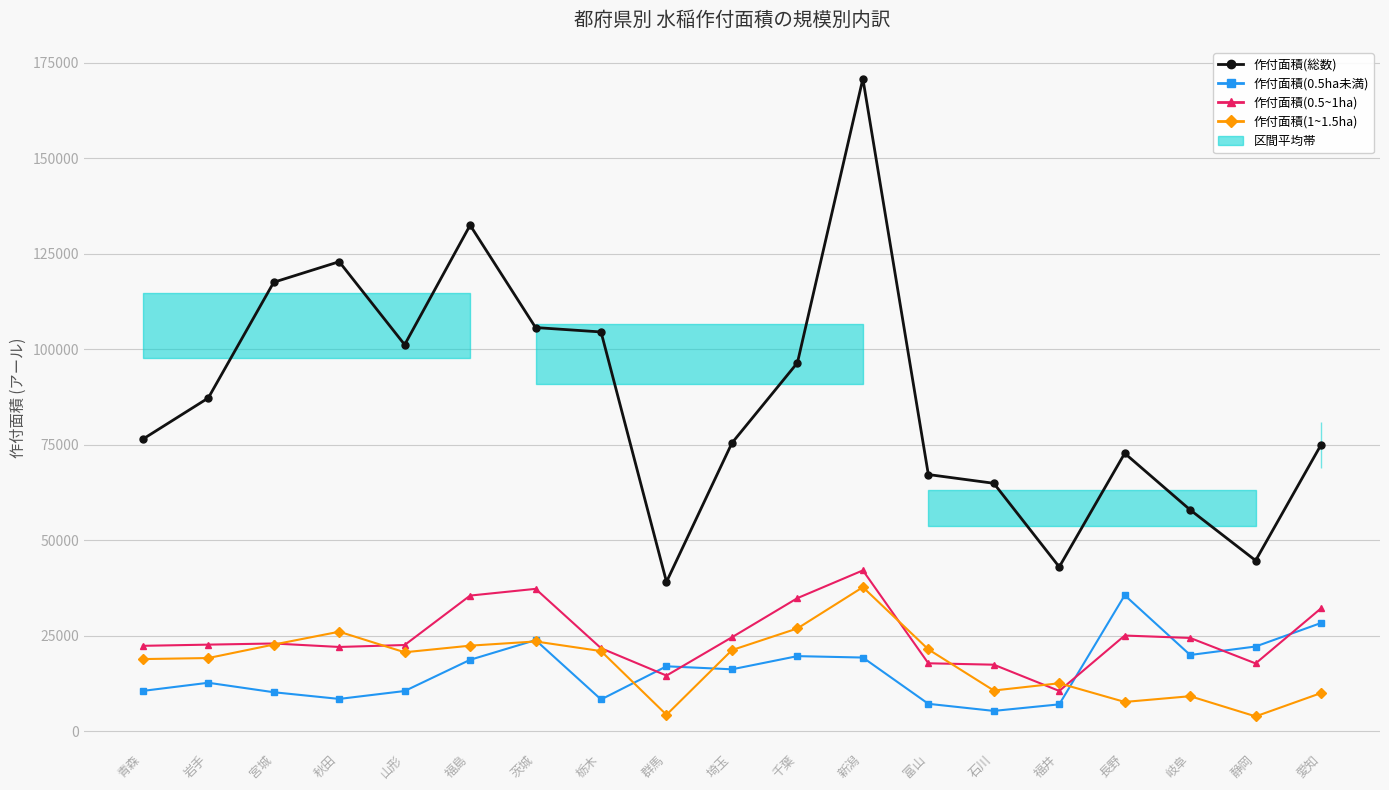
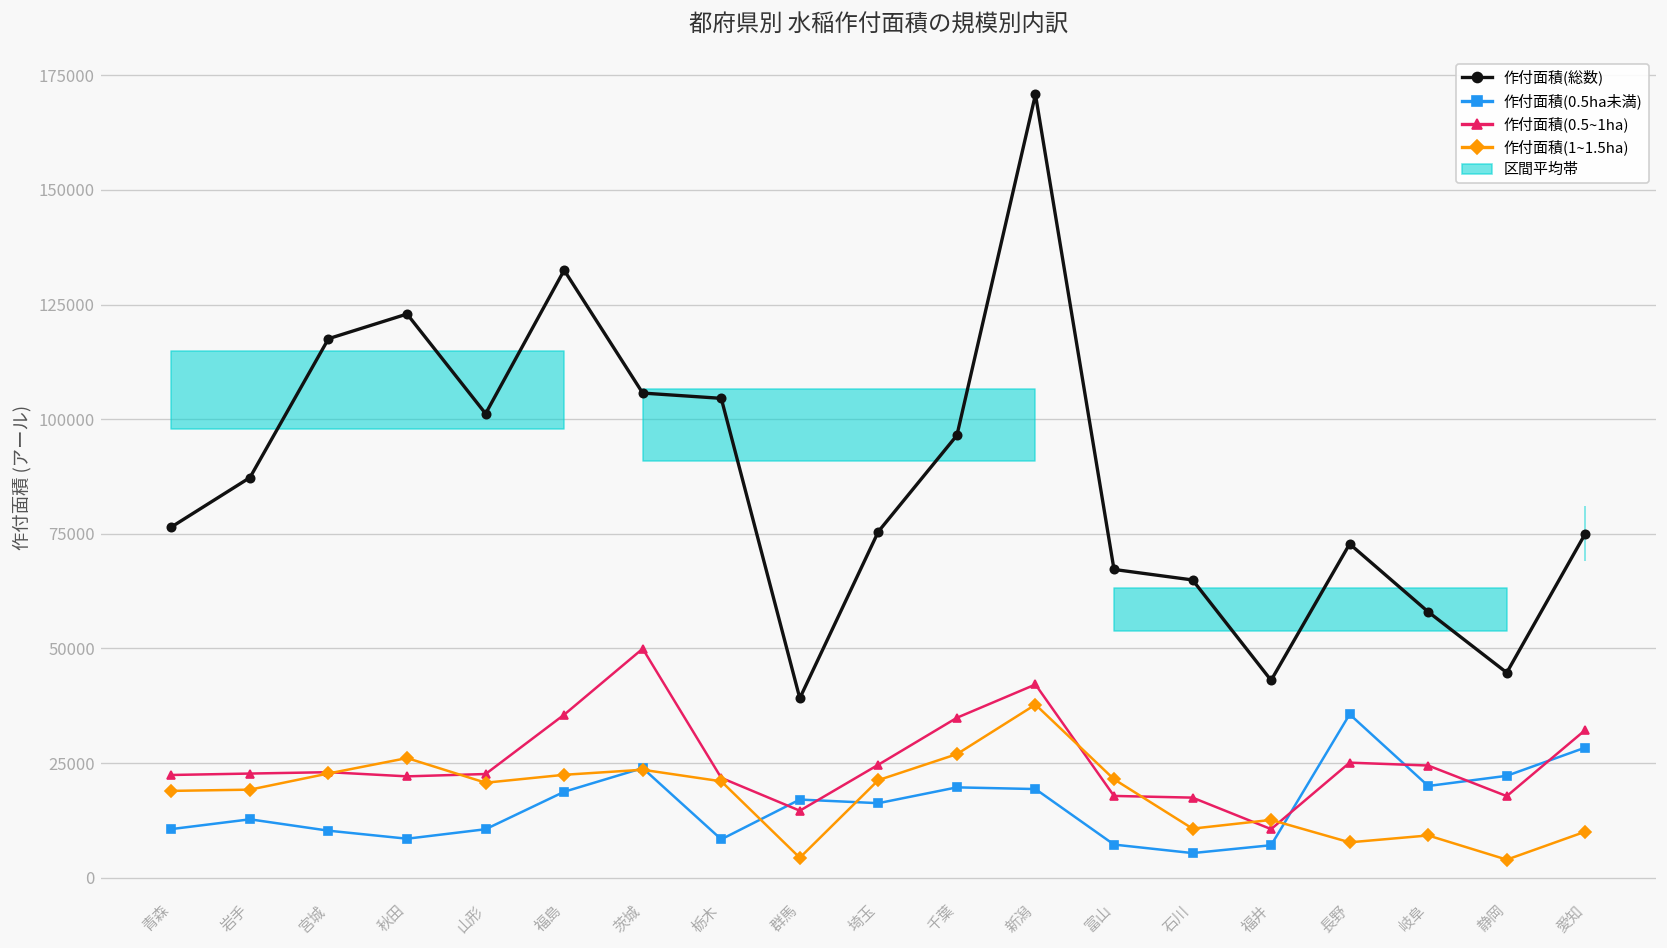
  {
    "作付面積(総数)": {
      "青森": 76000,
      "岩手": 87000,
      "宮城": 118000,
      "秋田": 123000,
      "山形": 101000,
      "福島": 132000,
      "茨城": 106000,
      "栃木": 105000,
      "群馬": 39000,
      "埼玉": 75000,
      "千葉": 96000,
      "新潟": 171000,
      "富山": 67000,
      "石川": 65000,
      "福井": 43000,
      "長野": 73000,
      "岐阜": 58000,
      "静岡": 45000,
      "愛知": 75000
    },
    "作付面積(0.5ha未満)": {
      "青森": 11000,
      "岩手": 13000,
      "宮城": 10000,
      "秋田": 8000,
      "山形": 11000,
      "福島": 19000,
      "栃木": 8000,
      "群馬": 17000,
      "埼玉": 16000,
      "千葉": 20000,
      "新潟": 19000,
      "富山": 7000,
      "石川": 5000,
      "福井": 7000,
      "長野": 36000,
      "岐阜": 20000,
      "静岡": 22000,
      "愛知": 28000
    },
    "作付面積(0.5~1ha)": {
      "青森": 22000,
      "岩手": 23000,
      "秋田": 22000,
      "山形": 23000,
      "福島": 36000,
-     "茨城": 37000,
+     "茨城": 50000,
      "栃木": 22000,
      "群馬": 15000,
      "埼玉": 25000,
      "千葉": 35000,
      "新潟": 42000,
      "富山": 18000,
      "石川": 17000,
      "福井": 11000,
      "長野": 25000,
      "岐阜": 24000,
      "静岡": 18000,
      "愛知": 32000
    },
    "作付面積(1~1.5ha)": {
      "青森": 19000,
      "岩手": 19000,
      "秋田": 26000,
      "山形": 21000,
      "福島": 22000,
      "栃木": 21000,
      "群馬": 4000,
      "埼玉": 21000,
      "千葉": 27000,
      "新潟": 38000,
      "富山": 21000,
      "石川": 11000,
      "福井": 13000,
      "長野": 8000,
      "岐阜": 9000,
      "静岡": 4000,
      "愛知": 10000
    }
  }
